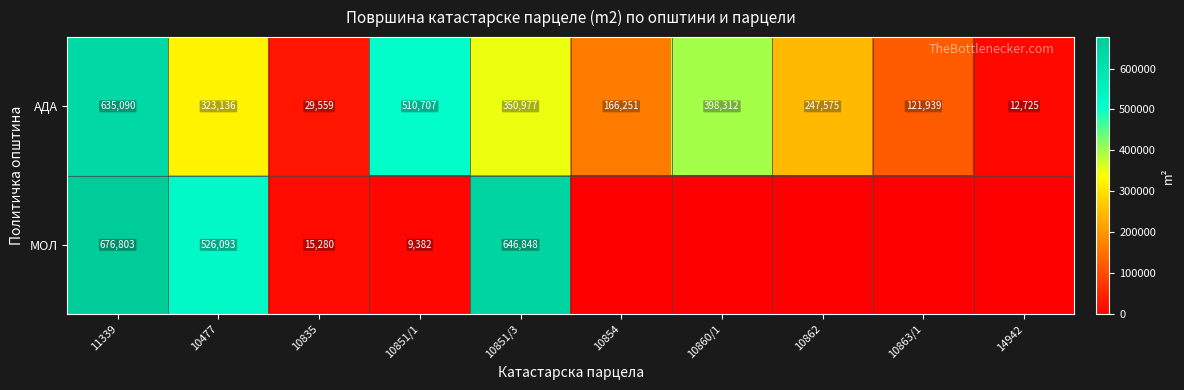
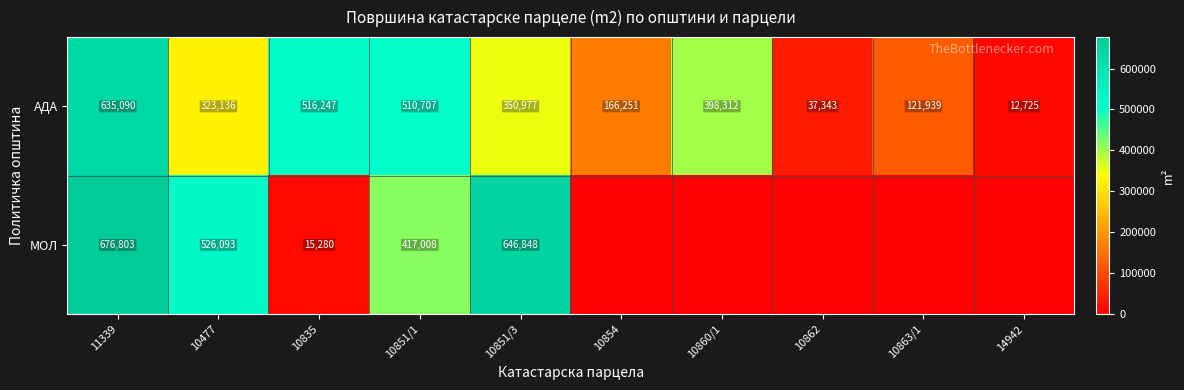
  {
    "АДА": {
-     "10835": "29,559",
-     "10862": "247,575"
+     "10835": "516,247",
+     "10862": "37,343"
    },
    "МОЛ": {
-     "10851/1": "9,382"
+     "10851/1": "417,008"
    }
  }
